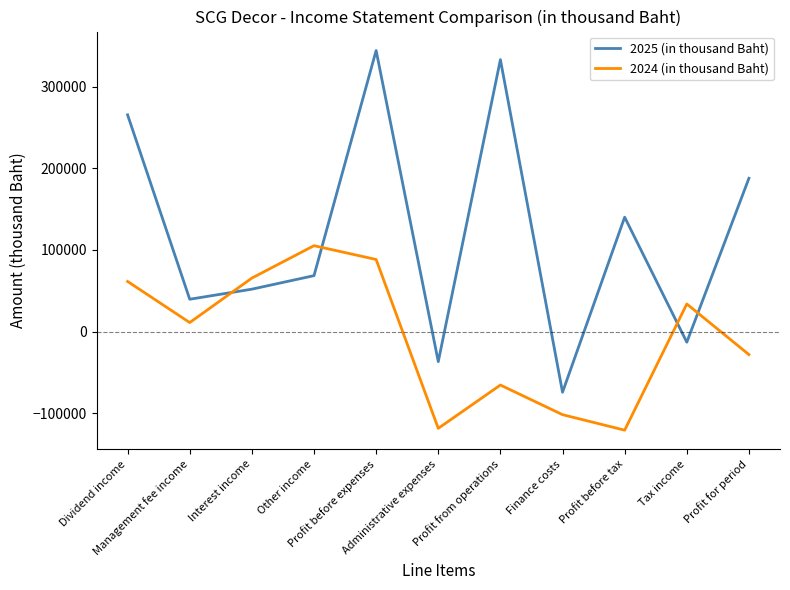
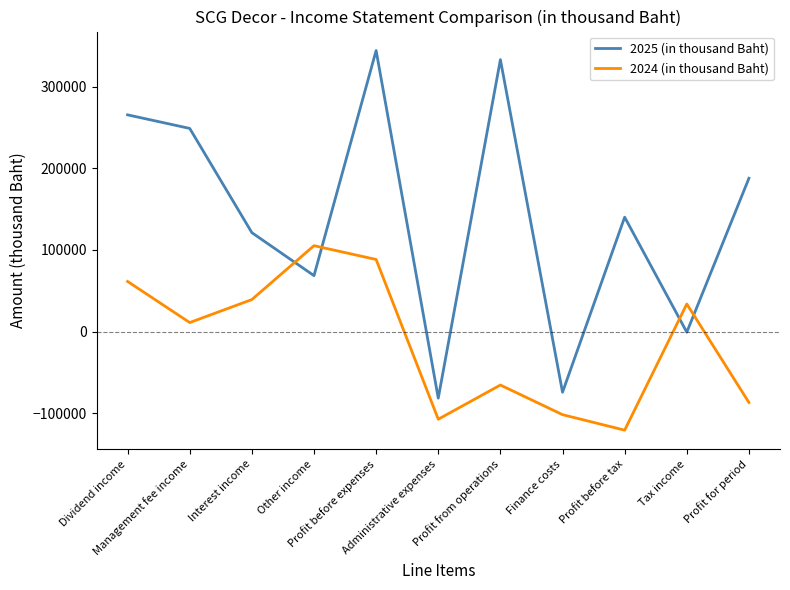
  {
    "2025 (in thousand Baht)": {
      "Dividend income": 270000,
-     "Management fee income": 40000,
-     "Interest income": 50000,
+     "Management fee income": 250000,
+     "Interest income": 120000,
      "Other income": 70000,
      "Profit before expenses": 340000,
-     "Administrative expenses": -40000,
+     "Administrative expenses": -80000,
      "Profit from operations": 330000,
      "Finance costs": -70000,
      "Profit before tax": 140000,
-     "Tax income": -10000,
+     "Tax income": 0,
      "Profit for period": 190000
    },
    "2024 (in thousand Baht)": {
      "Dividend income": 60000,
      "Management fee income": 10000,
-     "Interest income": 70000,
+     "Interest income": 40000,
      "Other income": 110000,
      "Profit before expenses": 90000,
-     "Administrative expenses": -120000,
+     "Administrative expenses": -110000,
      "Profit from operations": -70000,
      "Finance costs": -100000,
      "Profit before tax": -120000,
      "Tax income": 30000,
-     "Profit for period": -30000
+     "Profit for period": -90000
    }
  }
